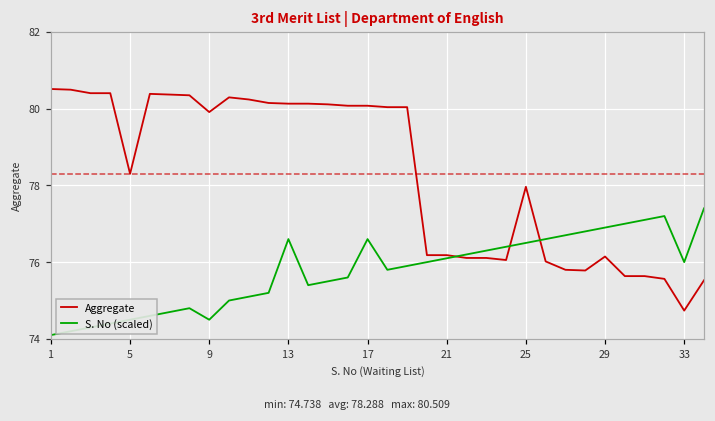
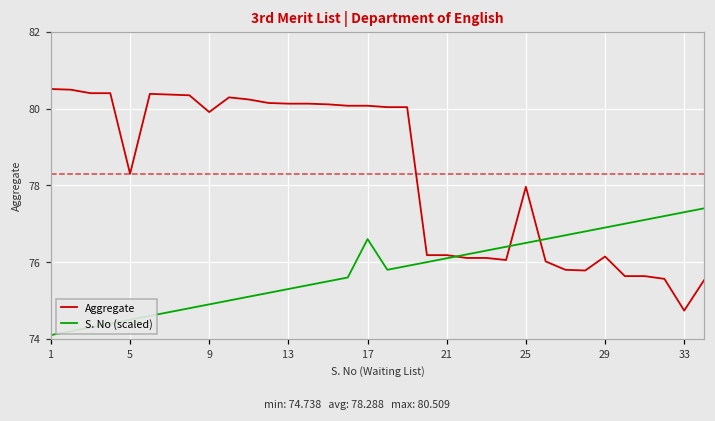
  {
    "Aggregate": {
      "1": 80.5,
      "5": 78.3,
      "9": 79.9,
      "13": 80.1,
      "17": 80.1,
      "21": 76.2,
      "25": 78.0,
      "29": 76.1,
      "33": 74.7
    },
    "S. No (scaled)": {
      "1": 74.1,
-     "9": 74.5,
-     "13": 76.6,
+     "9": 74.9,
+     "13": 75.3,
      "17": 76.6,
      "21": 76.1,
      "25": 76.5,
      "29": 76.9,
-     "33": 76.0
+     "33": 77.3
    }
  }
